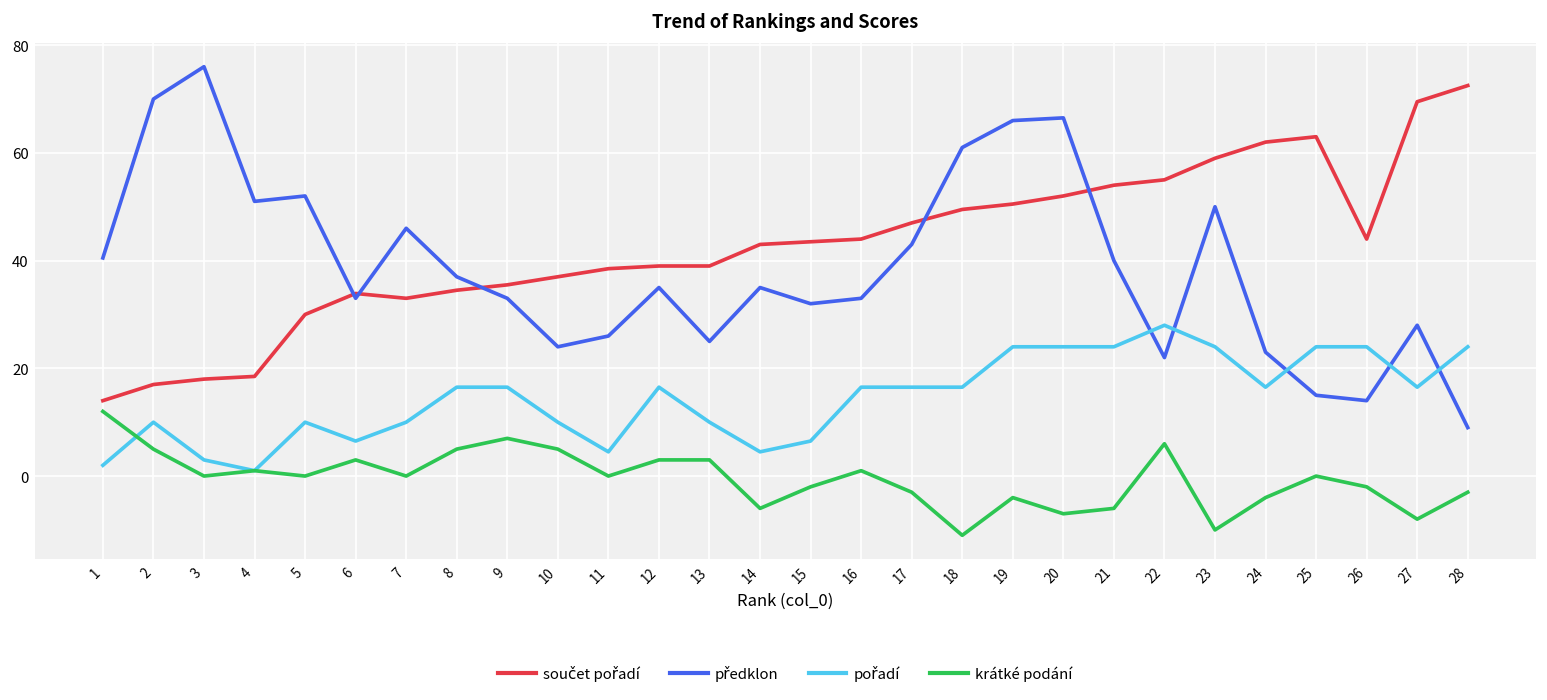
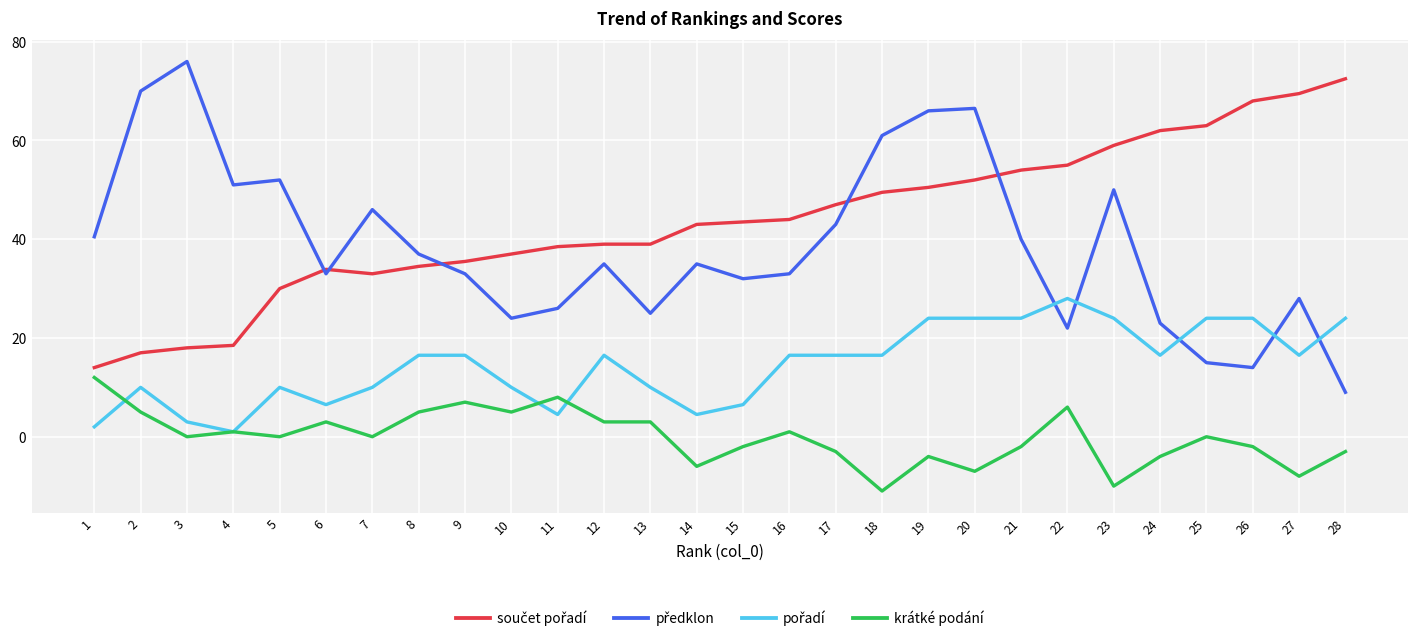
  {
    "součet pořadí": {
      "1": 14,
      "2": 17,
      "3": 18,
      "4": 19,
      "5": 30,
      "6": 34,
      "7": 33,
      "8": 35,
      "9": 36,
      "10": 37,
      "11": 39,
      "12": 39,
      "13": 39,
      "14": 43,
      "15": 44,
      "16": 44,
      "17": 47,
      "18": 50,
      "19": 51,
      "20": 52,
      "21": 54,
      "22": 55,
      "23": 59,
      "24": 62,
      "25": 63,
-     "26": 44,
+     "26": 68,
      "27": 70,
      "28": 73
    },
    "předklon": {
      "1": 41,
      "2": 70,
      "3": 76,
      "4": 51,
      "5": 52,
      "6": 33,
      "7": 46,
      "8": 37,
      "9": 33,
      "10": 24,
      "11": 26,
      "12": 35,
      "13": 25,
      "14": 35,
      "15": 32,
      "16": 33,
      "17": 43,
      "18": 61,
      "19": 66,
      "20": 67,
      "21": 40,
      "22": 22,
      "23": 50,
      "24": 23,
      "25": 15,
      "26": 14,
      "27": 28,
      "28": 9
    },
    "pořadí": {
      "1": 2,
      "2": 10,
      "3": 3,
      "5": 10,
      "6": 7,
      "7": 10,
      "8": 17,
      "9": 17,
      "10": 10,
      "11": 5,
      "12": 17,
      "13": 10,
      "14": 5,
      "15": 7,
      "16": 17,
      "17": 17,
      "18": 17,
      "19": 24,
      "20": 24,
      "21": 24,
      "22": 28,
      "23": 24,
      "24": 17,
      "25": 24,
      "26": 24,
      "27": 17,
      "28": 24
    },
    "krátké podání": {
      "1": 12,
      "2": 5,
      "3": 0,
      "5": 0,
      "6": 3,
      "7": 0,
      "8": 5,
      "9": 7,
      "10": 5,
-     "11": 0,
+     "11": 8,
      "12": 3,
      "13": 3,
      "14": -6,
      "15": -2,
      "16": 1,
      "17": -3,
      "18": -11,
      "19": -4,
      "20": -7,
-     "21": -6,
+     "21": -2,
      "22": 6,
      "23": -10,
      "24": -4,
      "25": 0,
      "26": -2,
      "27": -8,
      "28": -3
    }
  }
